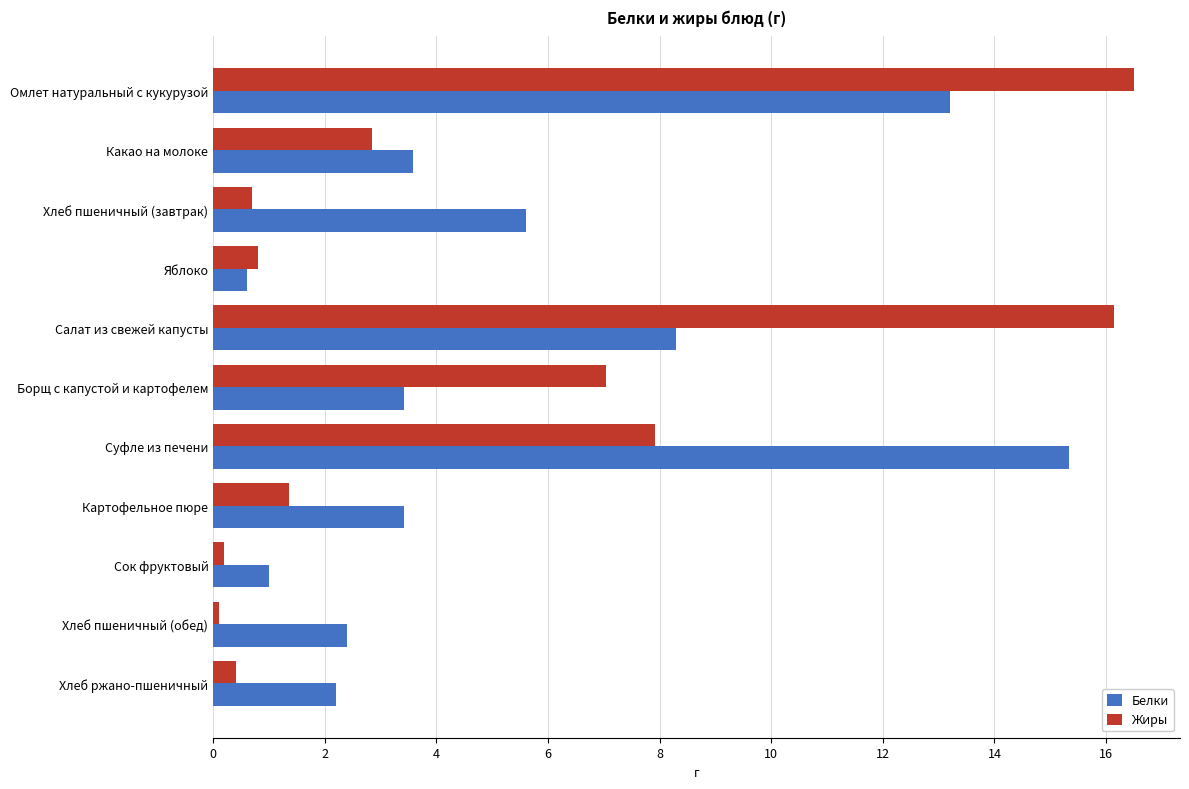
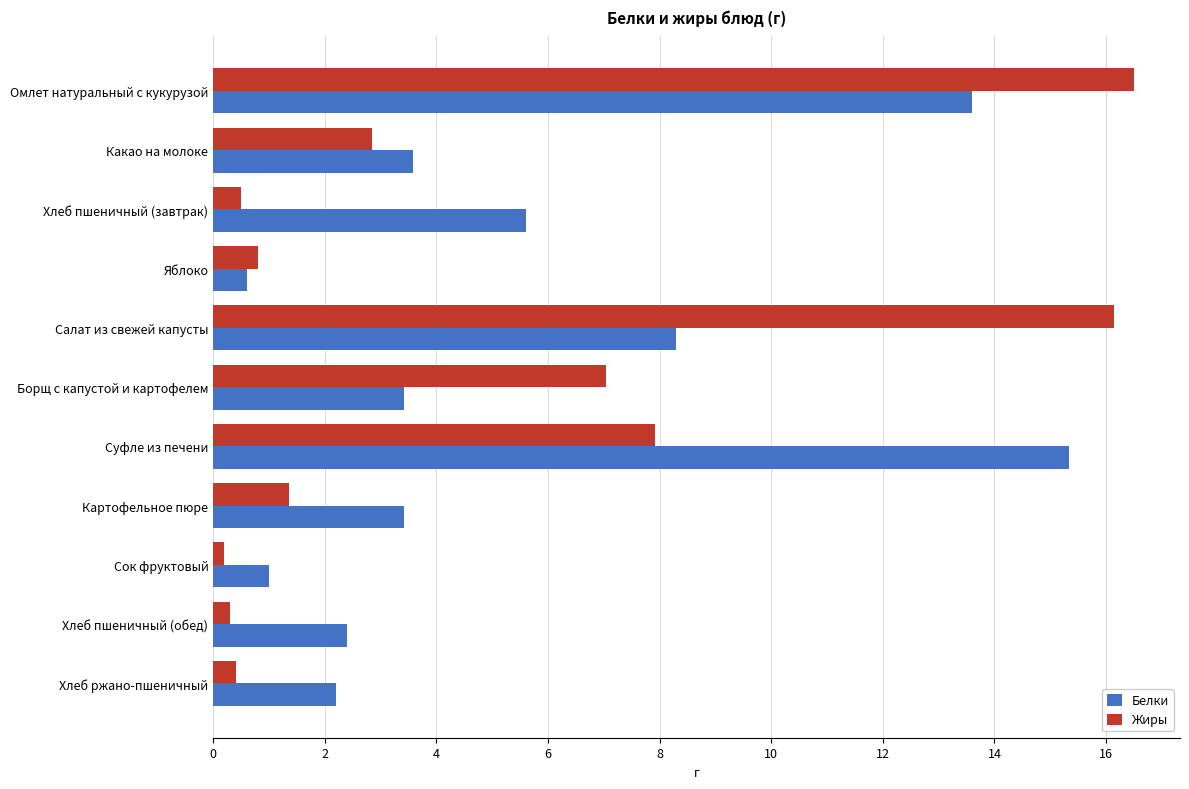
  {
    "Белки": {
-     "Омлет натуральный с кукурузой": 13.2,
+     "Омлет натуральный с кукурузой": 13.6,
      "Какао на молоке": 3.6,
      "Хлеб пшеничный (завтрак)": 5.6,
      "Яблоко": 0.6,
      "Салат из свежей капусты": 8.3,
      "Борщ с капустой и картофелем": 3.4,
      "Суфле из печени": 15.3,
      "Картофельное пюре": 3.4,
      "Сок фруктовый": 1.0,
      "Хлеб пшеничный (обед)": 2.4,
      "Хлеб ржано-пшеничный": 2.2
    },
    "Жиры": {
      "Омлет натуральный с кукурузой": 16.5,
      "Какао на молоке": 2.9,
-     "Хлеб пшеничный (завтрак)": 0.7,
+     "Хлеб пшеничный (завтрак)": 0.5,
      "Яблоко": 0.8,
      "Салат из свежей капусты": 16.2,
      "Борщ с капустой и картофелем": 7.0,
      "Суфле из печени": 7.9,
      "Картофельное пюре": 1.4,
      "Сок фруктовый": 0.2,
-     "Хлеб пшеничный (обед)": 0.1,
+     "Хлеб пшеничный (обед)": 0.3,
      "Хлеб ржано-пшеничный": 0.4
    }
  }
